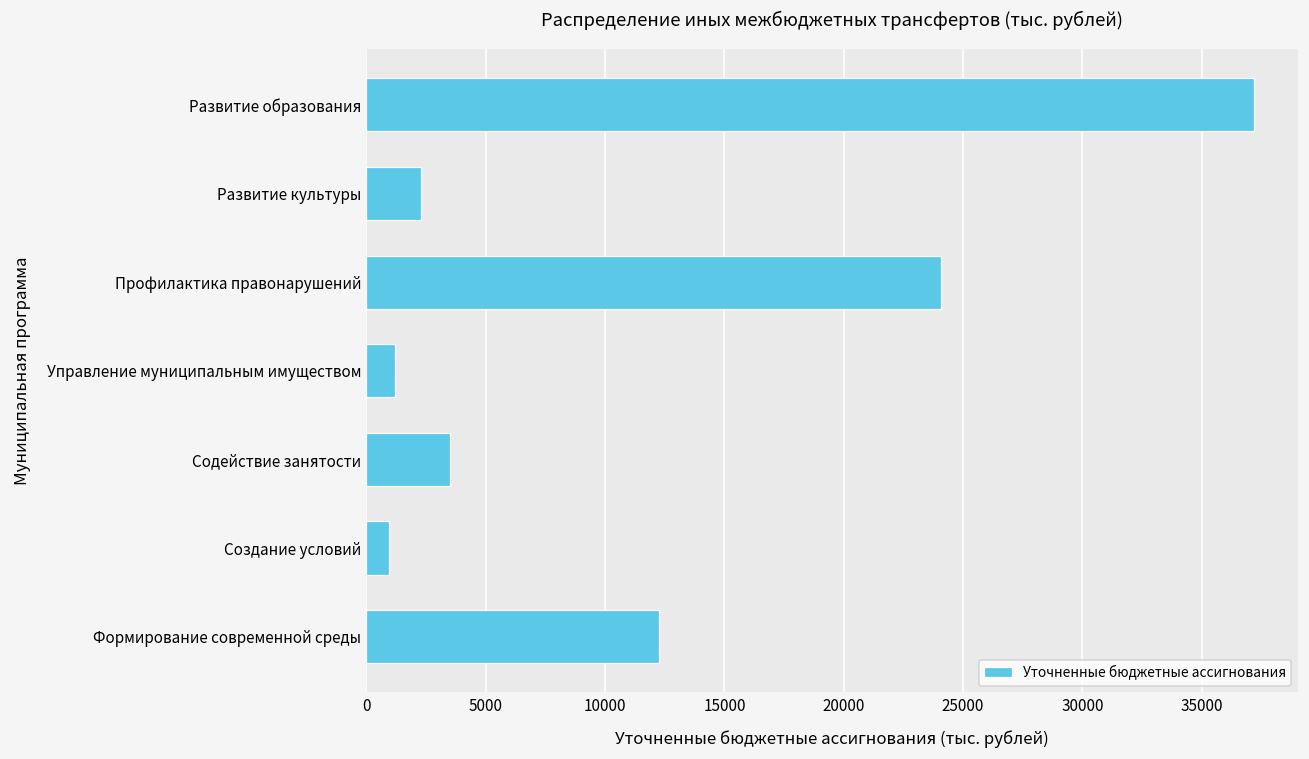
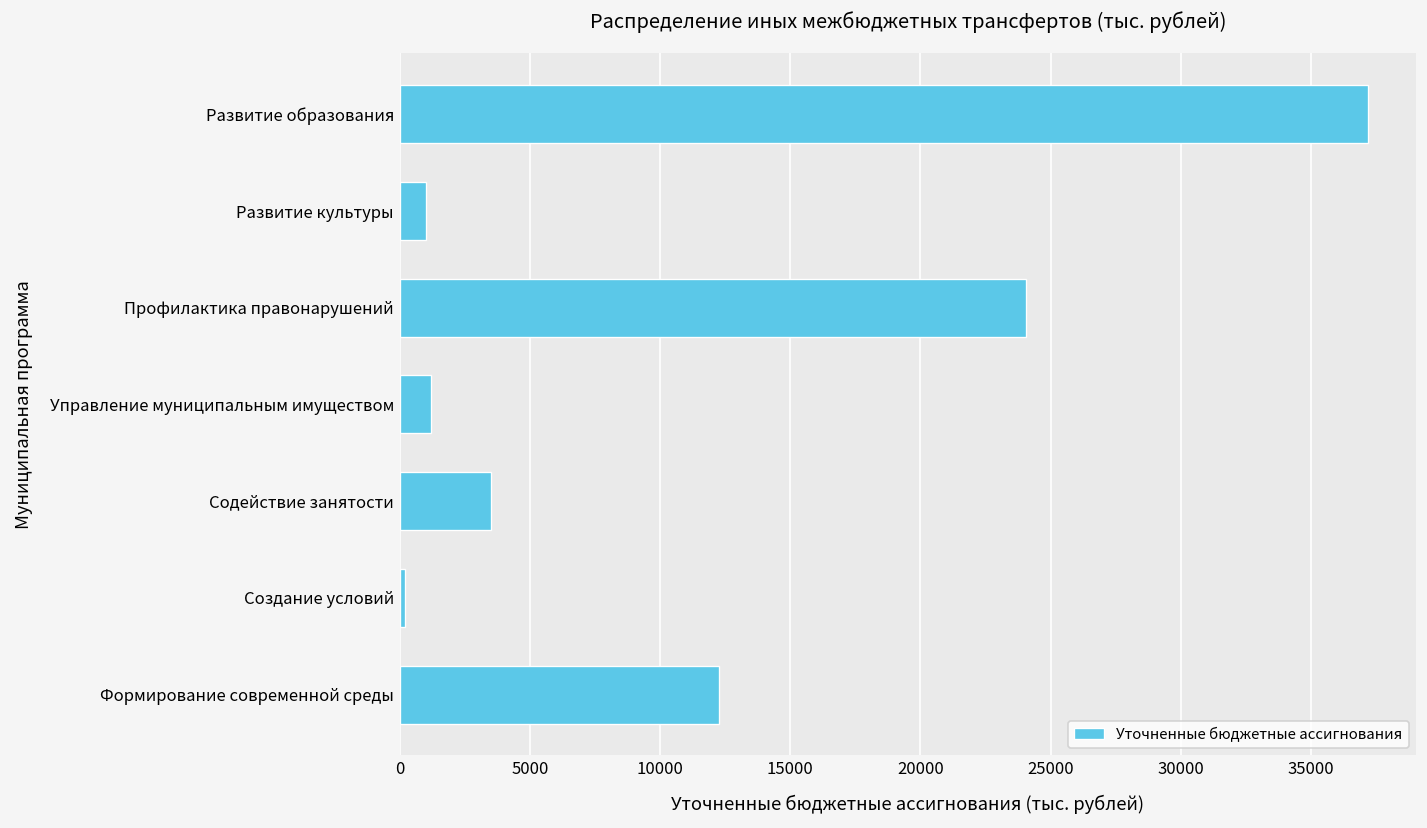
  {
    "Развитие образования": 37200,
-   "Развитие культуры": 2300,
+   "Развитие культуры": 1000,
    "Профилактика правонарушений": 24100,
    "Управление муниципальным имуществом": 1200,
    "Содействие занятости": 3500,
-   "Создание условий": 900,
+   "Создание условий": 200,
    "Формирование современной среды": 12300
  }
